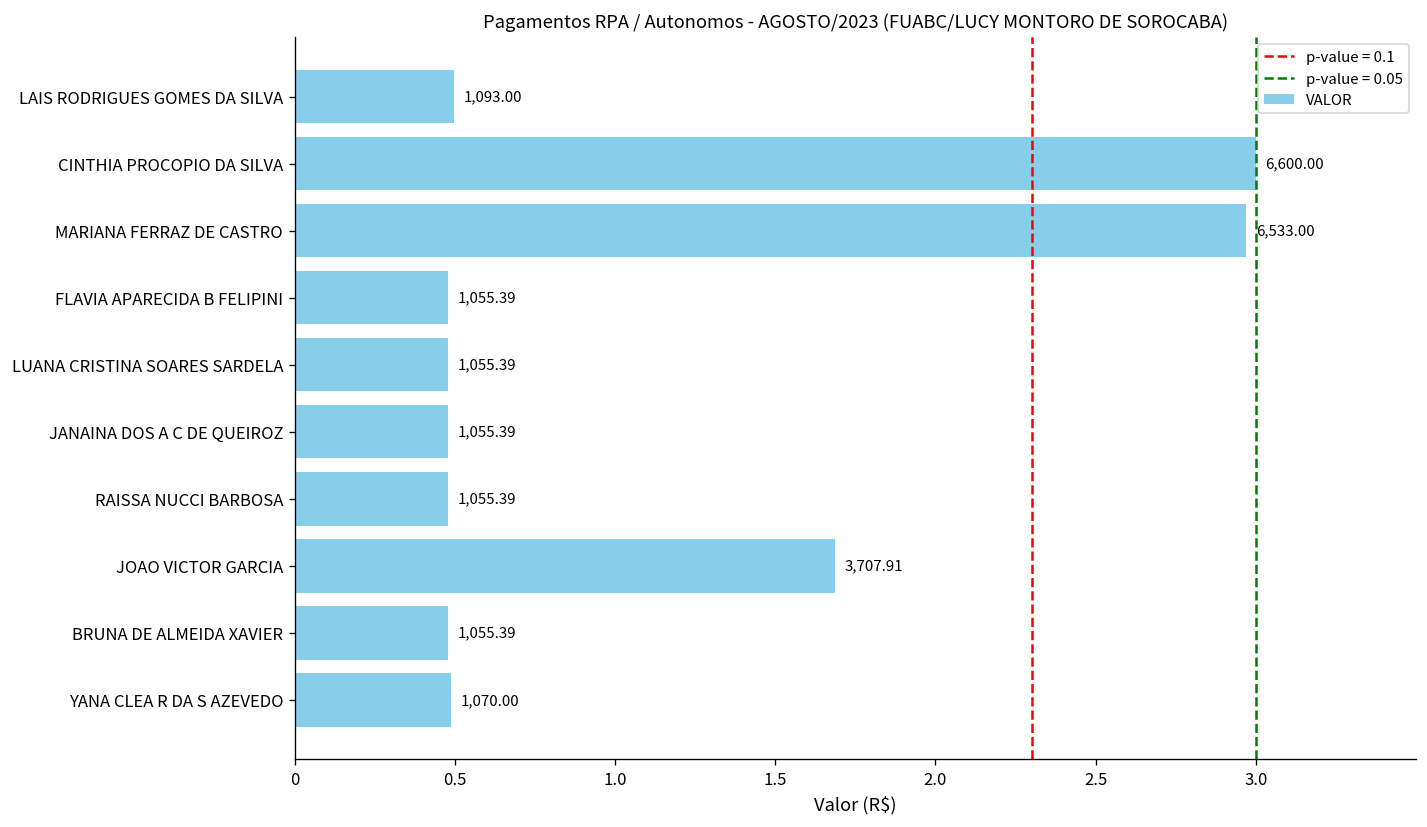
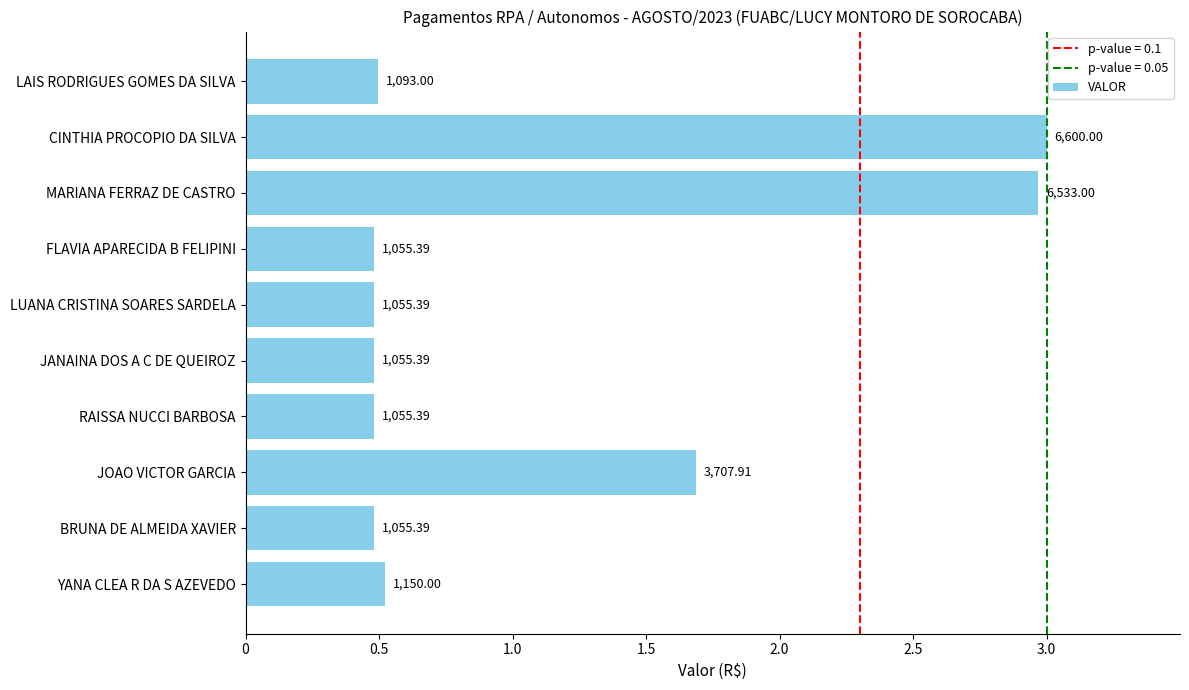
  {
-   "YANA CLEA R DA S AZEVEDO": "1,070.00"
+   "YANA CLEA R DA S AZEVEDO": "1,150.00"
  }
